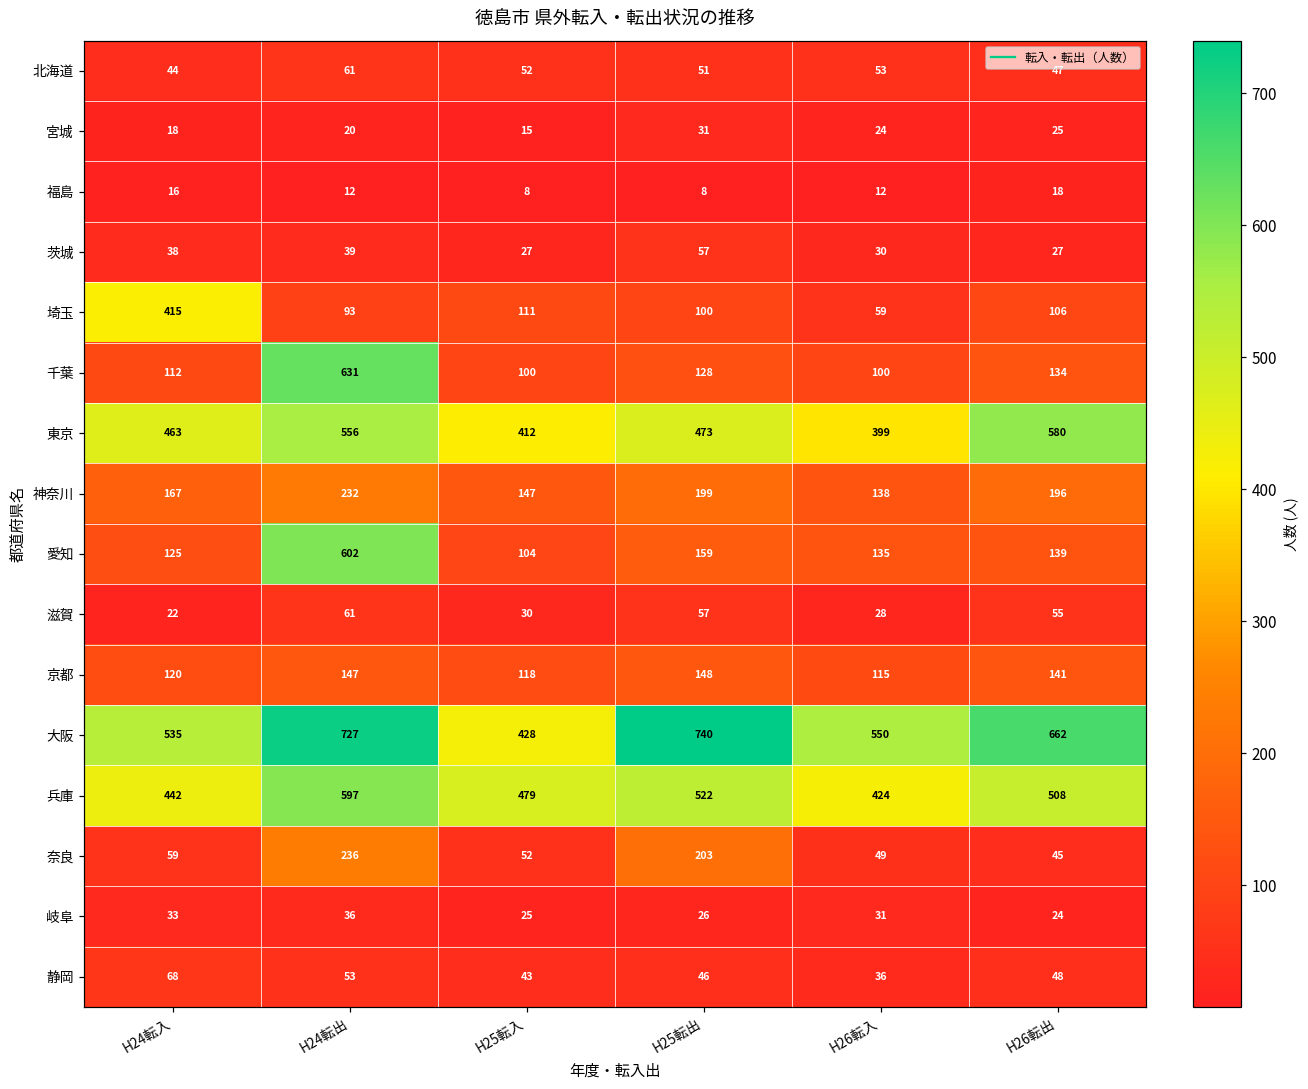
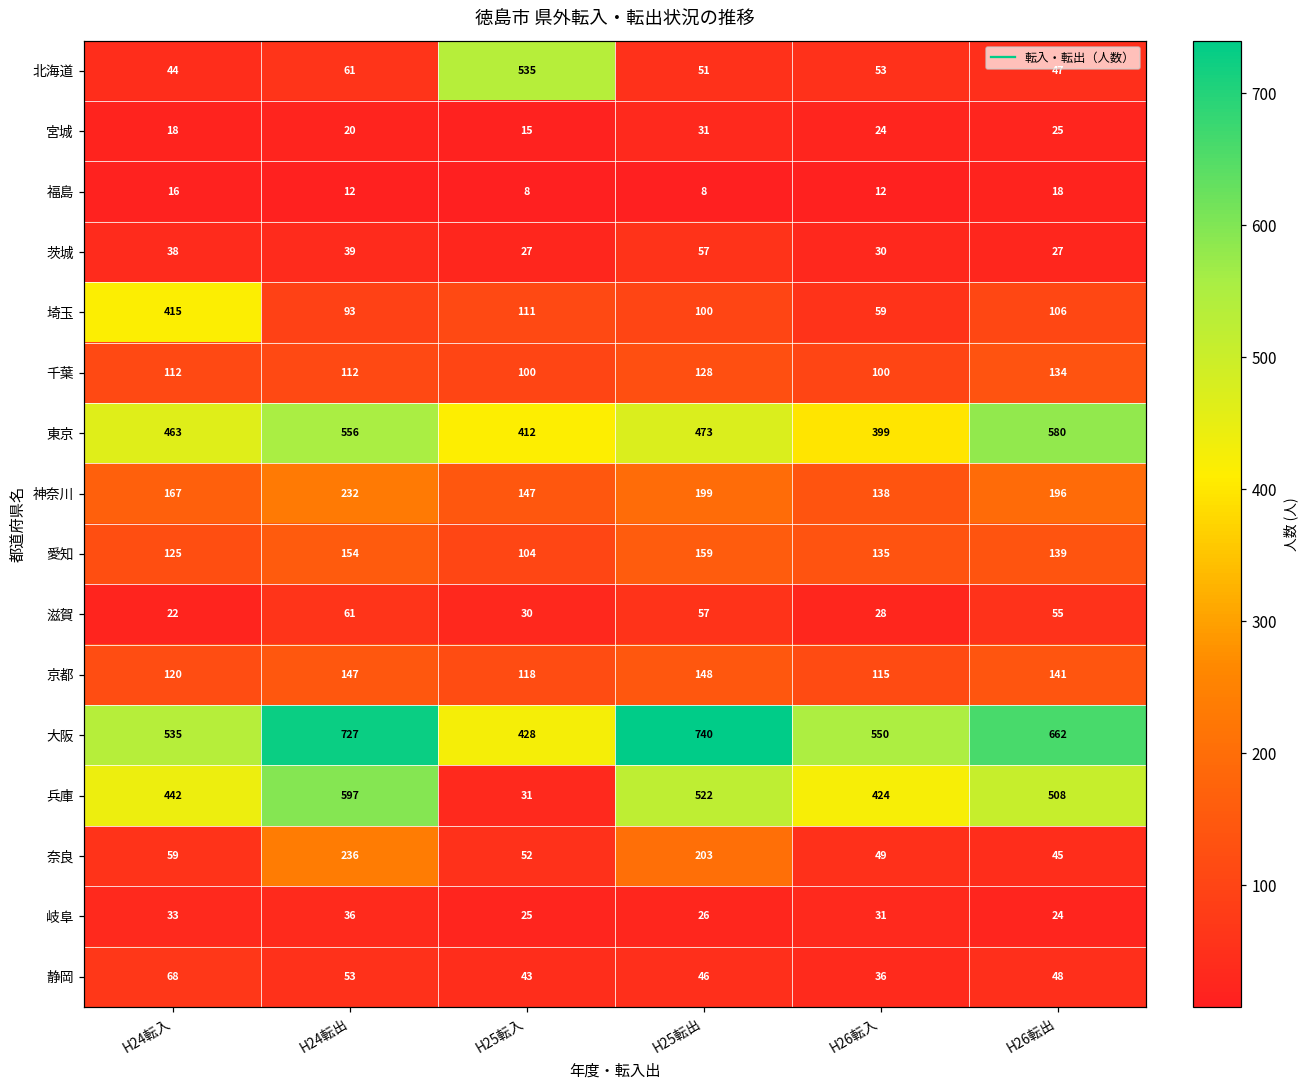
  {
    "北海道": {
      "H24転入": 44,
      "H24転出": 61,
-     "H25転入": 52,
+     "H25転入": 535,
      "H25転出": 51,
      "H26転入": 53
    },
    "宮城": {
      "H24転入": 18,
      "H24転出": 20,
      "H25転入": 15,
      "H25転出": 31,
      "H26転入": 24,
      "H26転出": 25
    },
    "福島": {
      "H24転入": 16,
      "H24転出": 12,
      "H25転入": 8,
      "H25転出": 8,
      "H26転入": 12,
      "H26転出": 18
    },
    "茨城": {
      "H24転入": 38,
      "H24転出": 39,
      "H25転入": 27,
      "H25転出": 57,
      "H26転入": 30,
      "H26転出": 27
    },
    "埼玉": {
      "H24転入": 415,
      "H24転出": 93,
      "H25転入": 111,
      "H25転出": 100,
      "H26転入": 59,
      "H26転出": 106
    },
    "千葉": {
      "H24転入": 112,
-     "H24転出": 631,
+     "H24転出": 112,
      "H25転入": 100,
      "H25転出": 128,
      "H26転入": 100,
      "H26転出": 134
    },
    "東京": {
      "H24転入": 463,
      "H24転出": 556,
      "H25転入": 412,
      "H25転出": 473,
      "H26転入": 399,
      "H26転出": 580
    },
    "神奈川": {
      "H24転入": 167,
      "H24転出": 232,
      "H25転入": 147,
      "H25転出": 199,
      "H26転入": 138,
      "H26転出": 196
    },
    "愛知": {
      "H24転入": 125,
-     "H24転出": 602,
+     "H24転出": 154,
      "H25転入": 104,
      "H25転出": 159,
      "H26転入": 135,
      "H26転出": 139
    },
    "滋賀": {
      "H24転入": 22,
      "H24転出": 61,
      "H25転入": 30,
      "H25転出": 57,
      "H26転入": 28,
      "H26転出": 55
    },
    "京都": {
      "H24転入": 120,
      "H24転出": 147,
      "H25転入": 118,
      "H25転出": 148,
      "H26転入": 115,
      "H26転出": 141
    },
    "大阪": {
      "H24転入": 535,
      "H24転出": 727,
      "H25転入": 428,
      "H25転出": 740,
      "H26転入": 550,
      "H26転出": 662
    },
    "兵庫": {
      "H24転入": 442,
      "H24転出": 597,
-     "H25転入": 479,
+     "H25転入": 31,
      "H25転出": 522,
      "H26転入": 424,
      "H26転出": 508
    },
    "奈良": {
      "H24転入": 59,
      "H24転出": 236,
      "H25転入": 52,
      "H25転出": 203,
      "H26転入": 49,
      "H26転出": 45
    },
    "岐阜": {
      "H24転入": 33,
      "H24転出": 36,
      "H25転入": 25,
      "H25転出": 26,
      "H26転入": 31,
      "H26転出": 24
    },
    "静岡": {
      "H24転入": 68,
      "H24転出": 53,
      "H25転入": 43,
      "H25転出": 46,
      "H26転入": 36,
      "H26転出": 48
    }
  }
